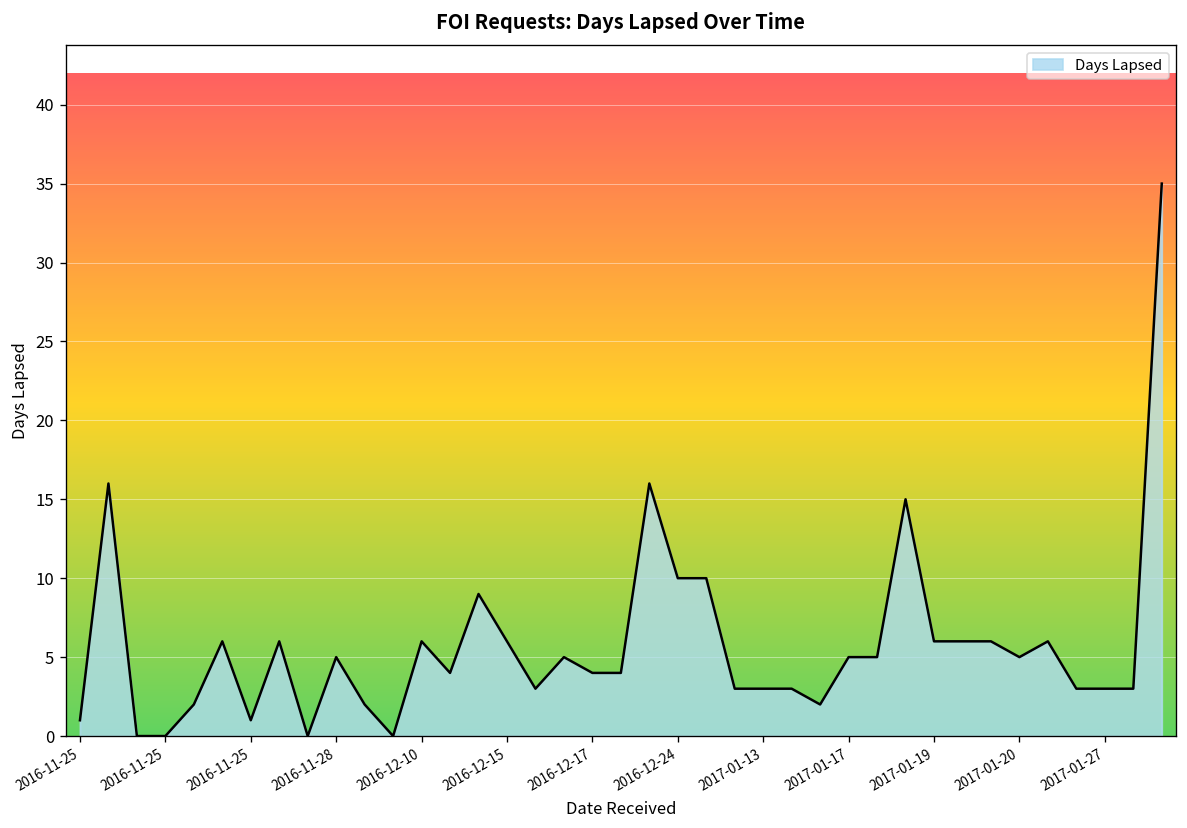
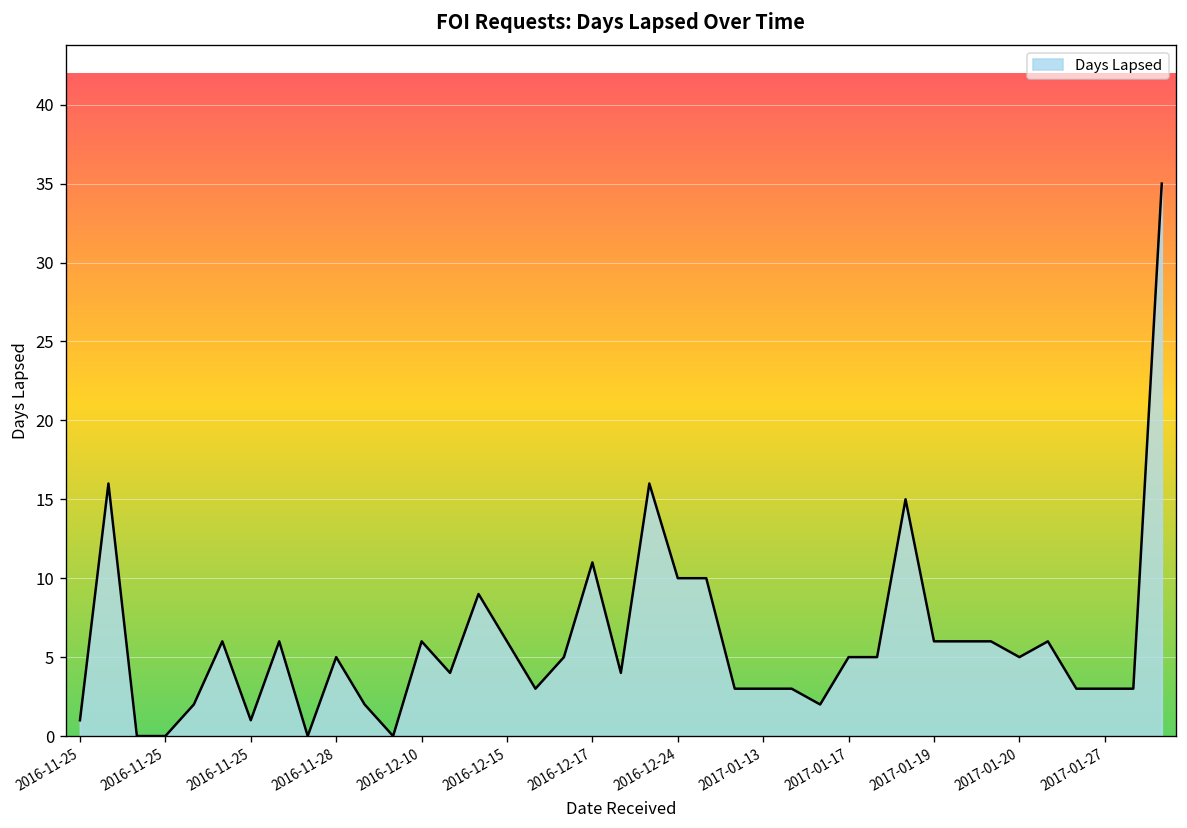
  {
    "2016-12-10": 6,
-   "2016-12-17": 4,
+   "2016-12-17": 11,
    "2017-01-17": 5,
    "2017-01-20": 5
  }
